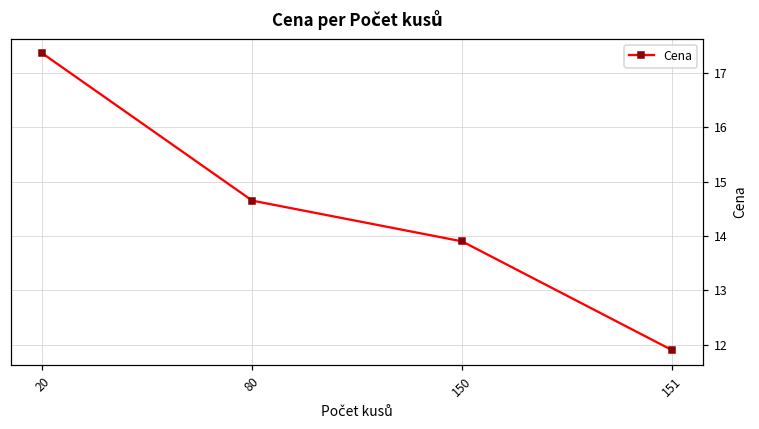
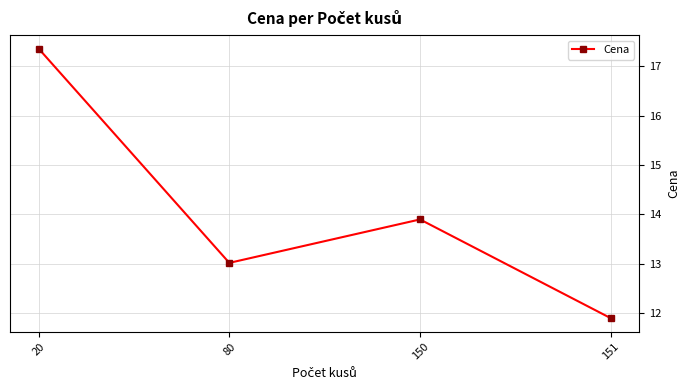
  {
    "20": 17.4,
-   "80": 14.7,
+   "80": 13.0,
    "150": 13.9,
    "151": 11.9
  }
